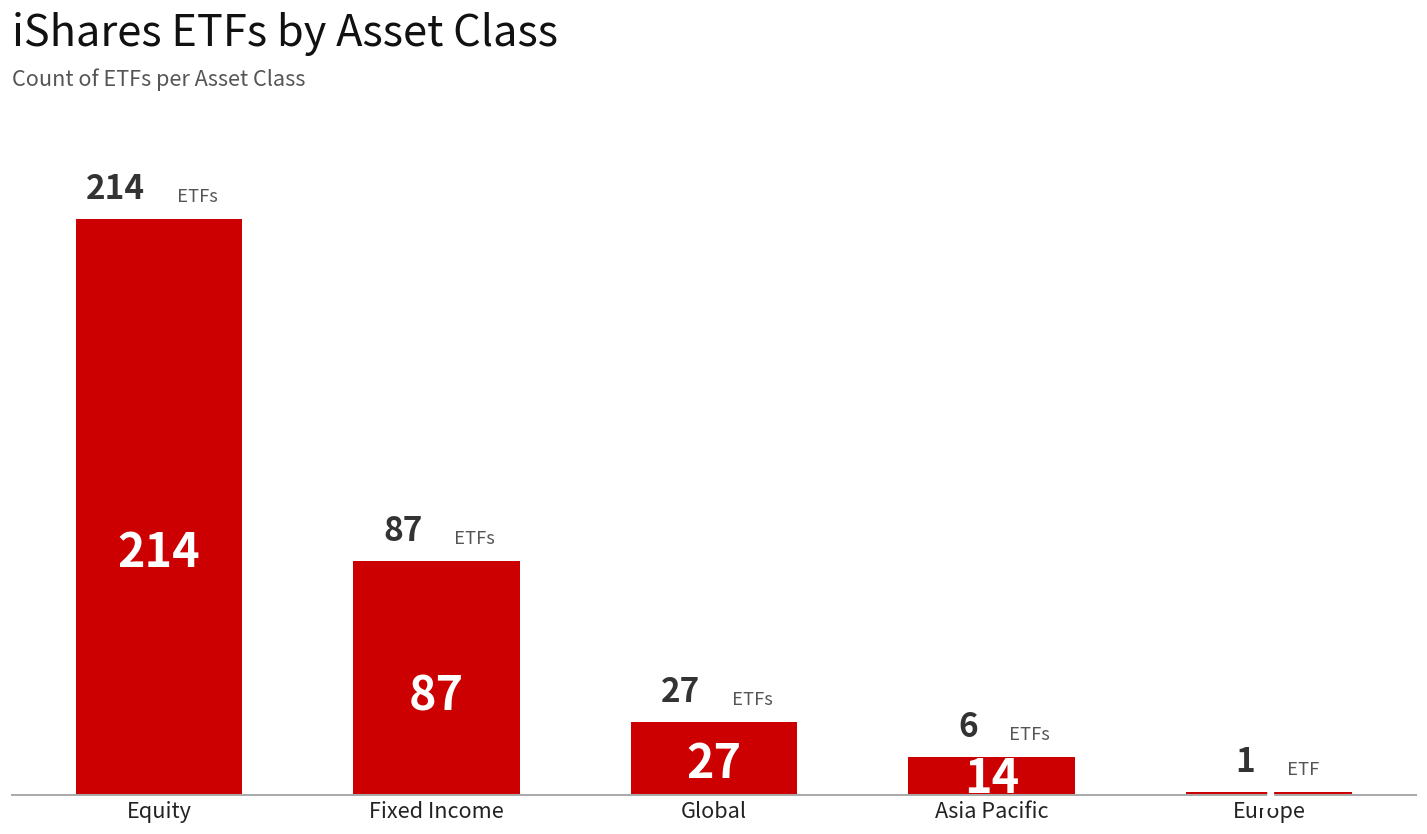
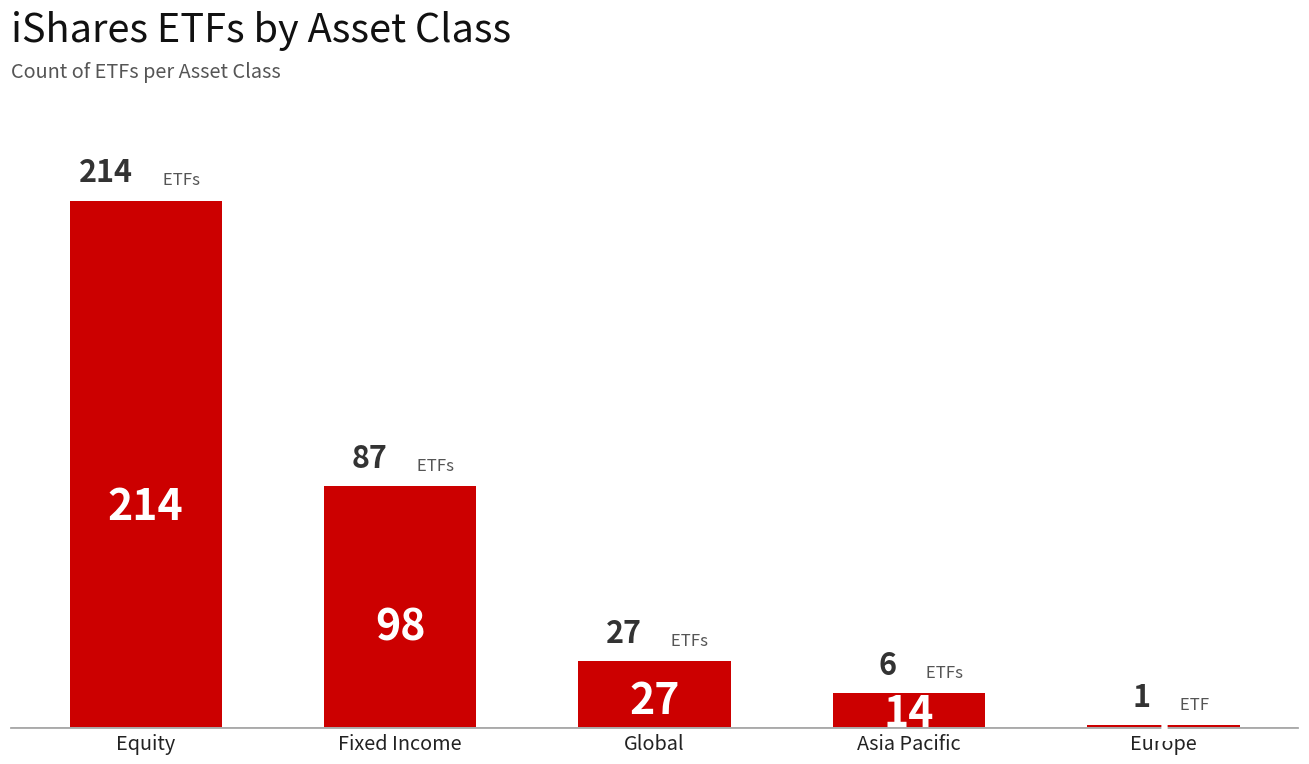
  {
    "Equity": 214,
-   "Fixed Income": 87,
+   "Fixed Income": 98,
    "Global": 27,
    "Asia Pacific": 14,
    "Europe": 1
  }
